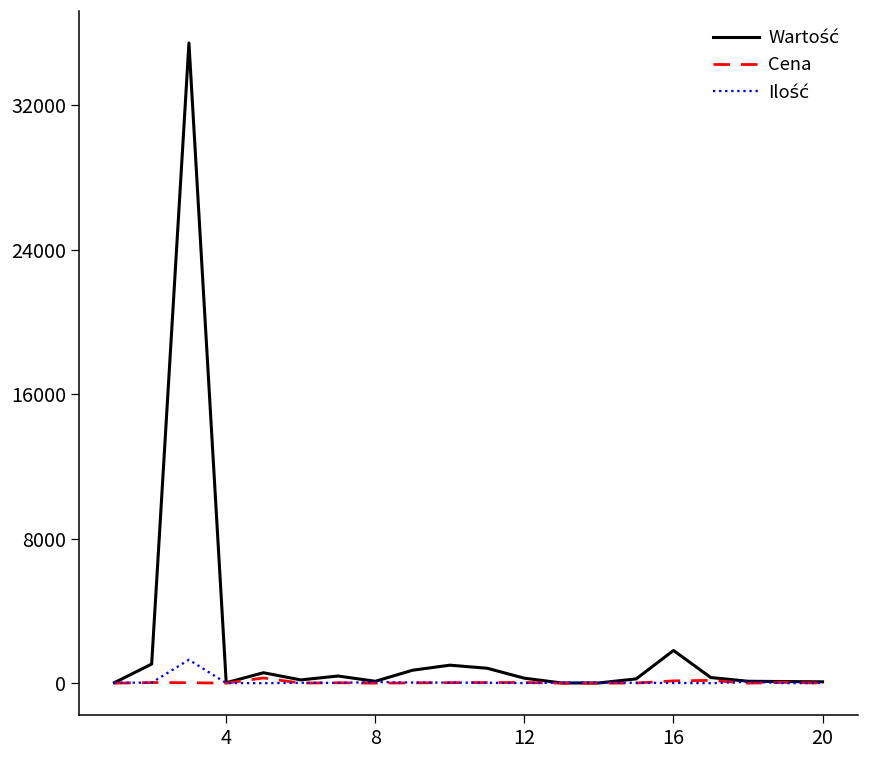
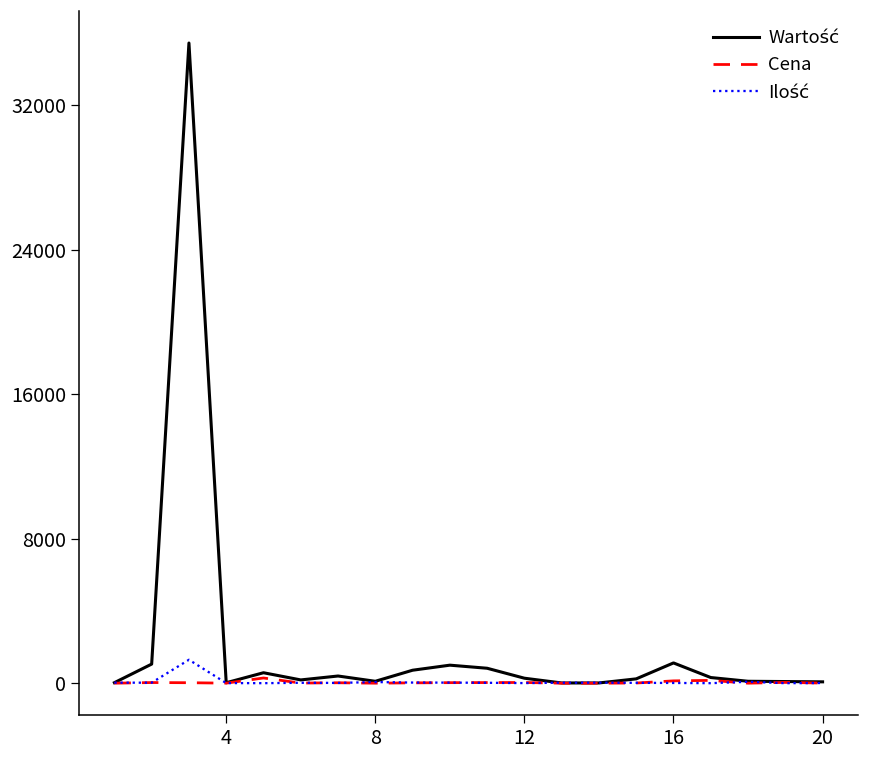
  {
    "Wartość": {
      "12": 300,
-     "16": 1800
+     "16": 1100
    }
  }
